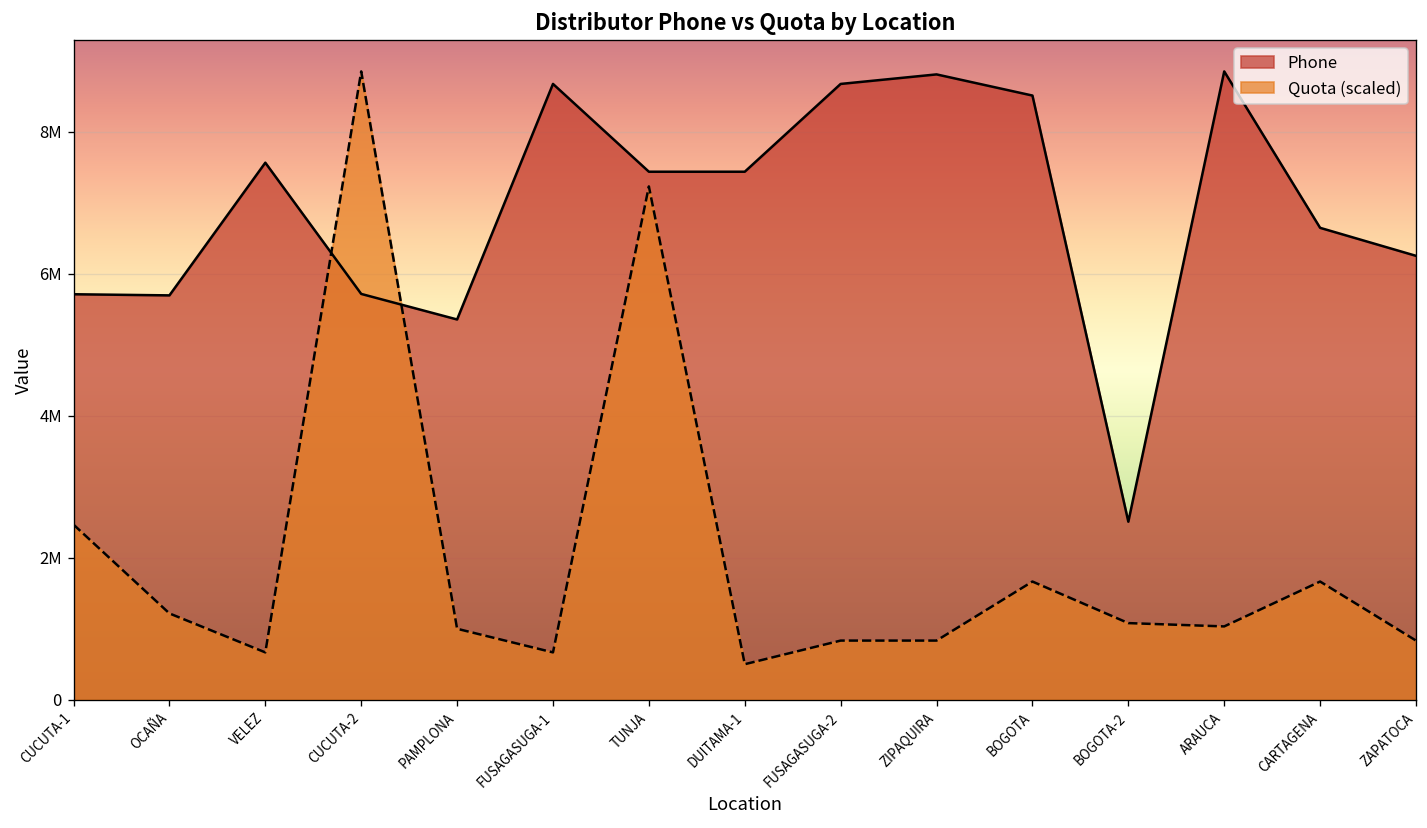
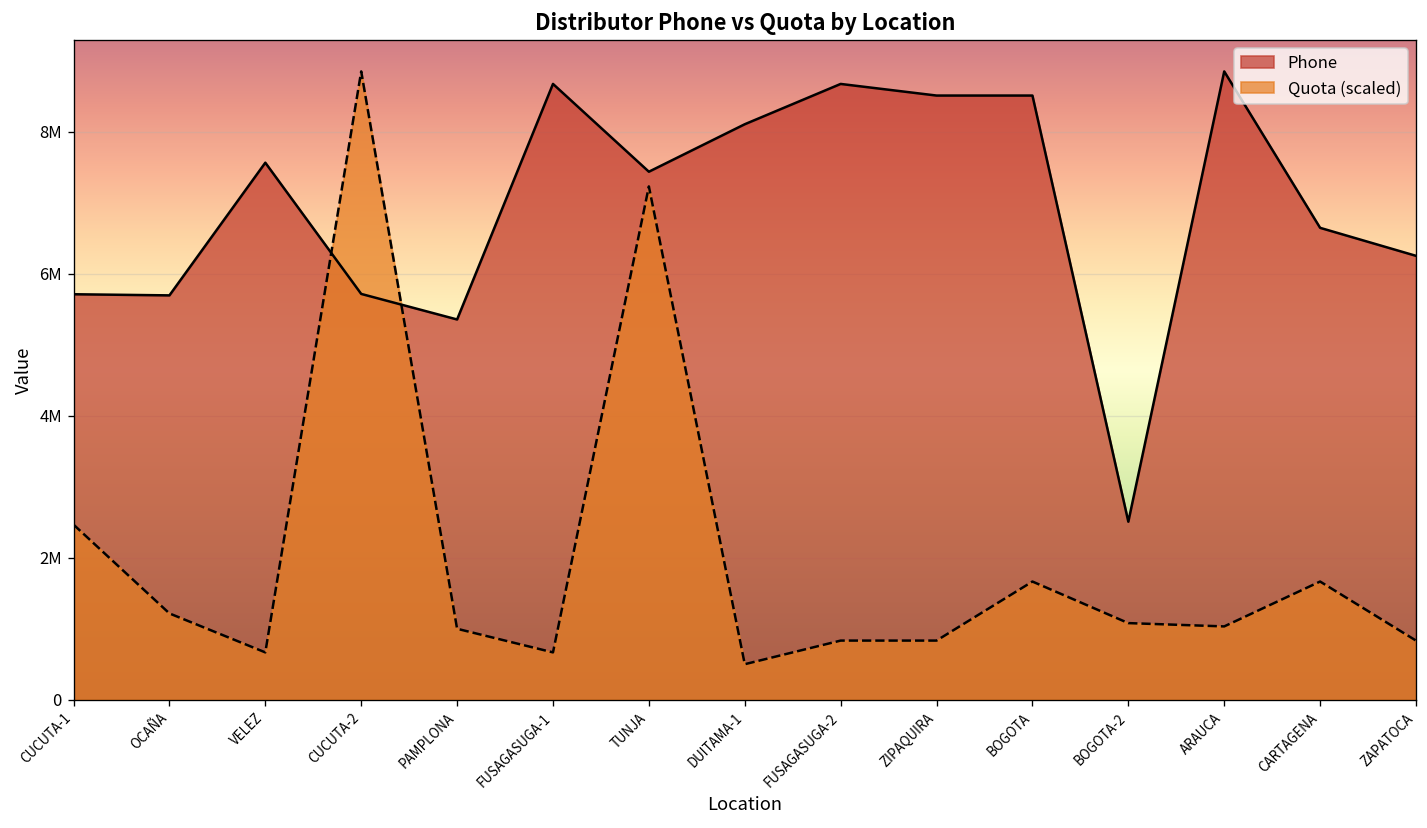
  {
    "Phone": {
      "CUCUTA-1": 5700000,
      "OCAÑA": 5700000,
      "VELEZ": 7600000,
      "CUCUTA-2": 5700000,
      "PAMPLONA": 5400000,
      "FUSAGASUGA-1": 8700000,
      "TUNJA": 7400000,
-     "DUITAMA-1": 7400000,
+     "DUITAMA-1": 8100000,
      "FUSAGASUGA-2": 8700000,
-     "ZIPAQUIRA": 8800000,
+     "ZIPAQUIRA": 8500000,
      "BOGOTA": 8500000,
      "BOGOTA-2": 2500000,
      "ARAUCA": 8900000,
      "CARTAGENA": 6600000,
      "ZAPATOCA": 6300000
    },
    "Quota (scaled)": {
      "CUCUTA-1": 2500000,
      "OCAÑA": 1200000,
      "VELEZ": 700000,
      "CUCUTA-2": 8900000,
      "PAMPLONA": 1000000,
      "FUSAGASUGA-1": 700000,
      "TUNJA": 7200000,
      "DUITAMA-1": 500000,
      "FUSAGASUGA-2": 800000,
      "ZIPAQUIRA": 800000,
      "BOGOTA": 1700000,
      "BOGOTA-2": 1100000,
      "ARAUCA": 1000000,
      "CARTAGENA": 1700000,
      "ZAPATOCA": 800000
    }
  }
